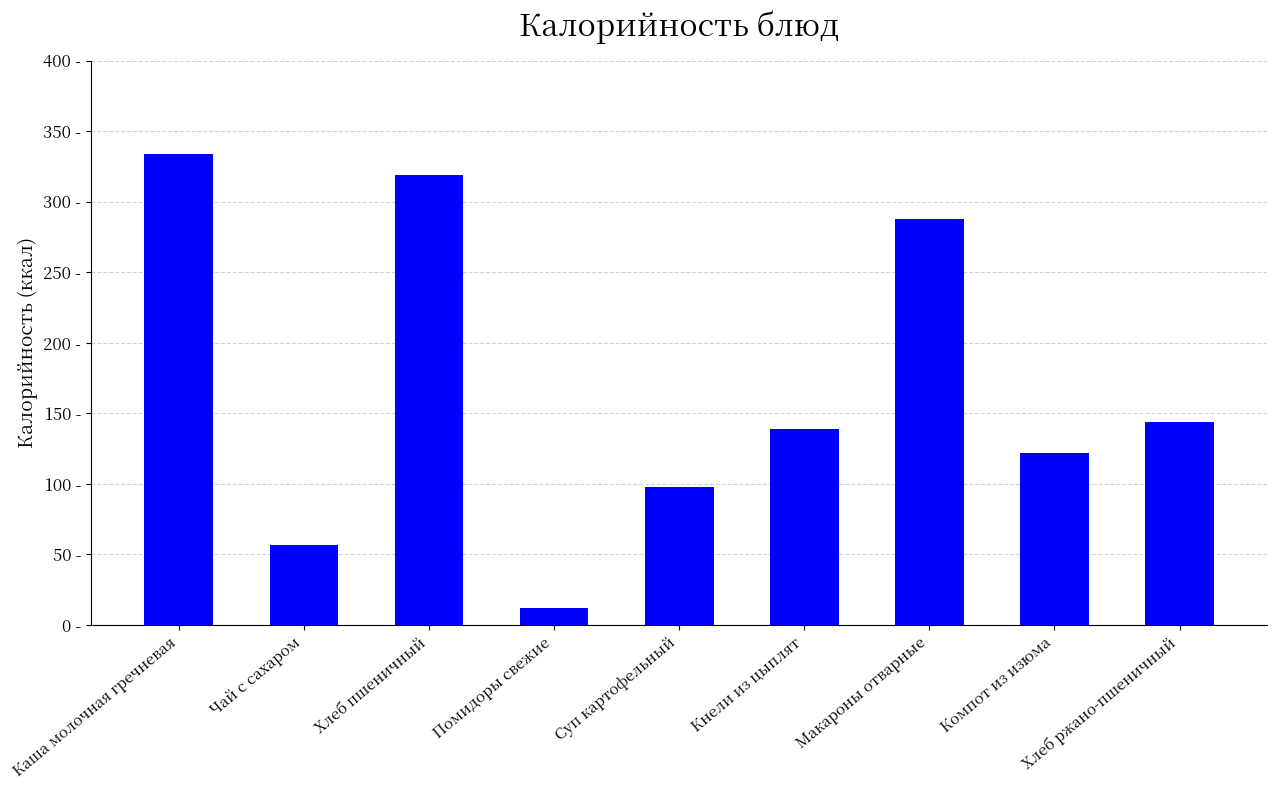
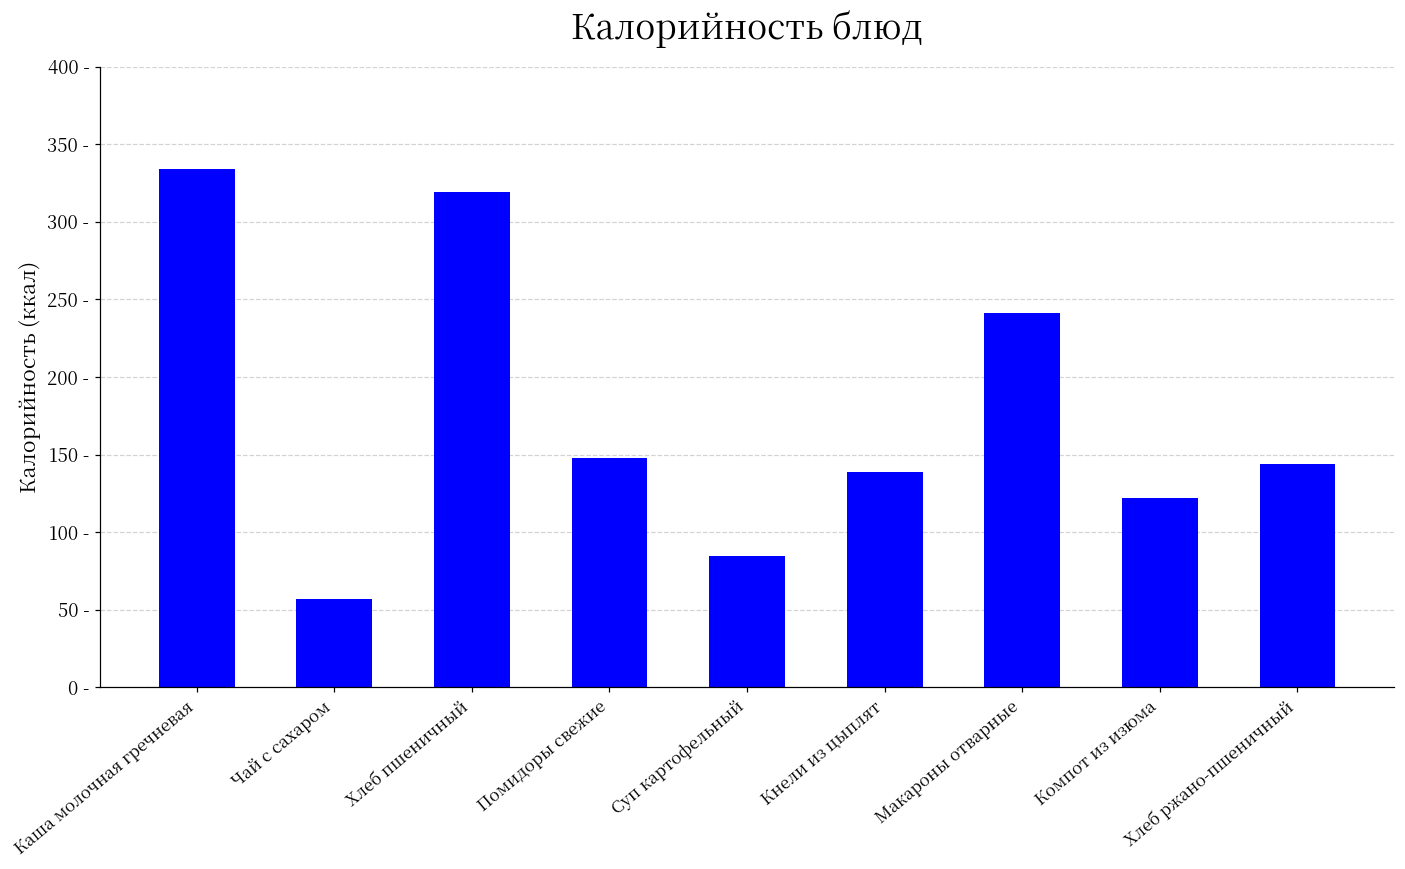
  {
    "Каша молочная гречневая": "334 -",
    "Чай с сахаром": "57 -",
    "Хлеб пшеничный": "319 -",
-   "Помидоры свежие": "12 -",
-   "Суп картофельный": "98 -",
+   "Помидоры свежие": "148 -",
+   "Суп картофельный": "85 -",
    "Кнели из цыплят": "139 -",
-   "Макароны отварные": "288 -",
+   "Макароны отварные": "241 -",
    "Компот из изюма": "122 -",
    "Хлеб ржано-пшеничный": "144 -"
  }
